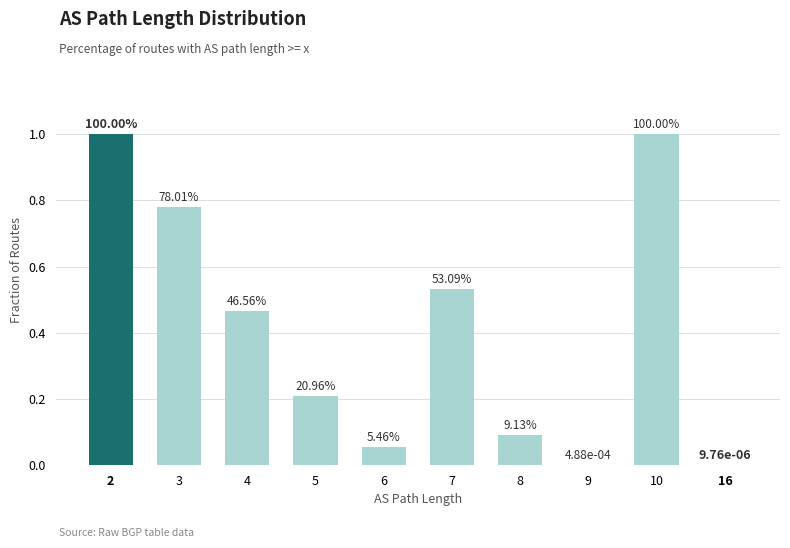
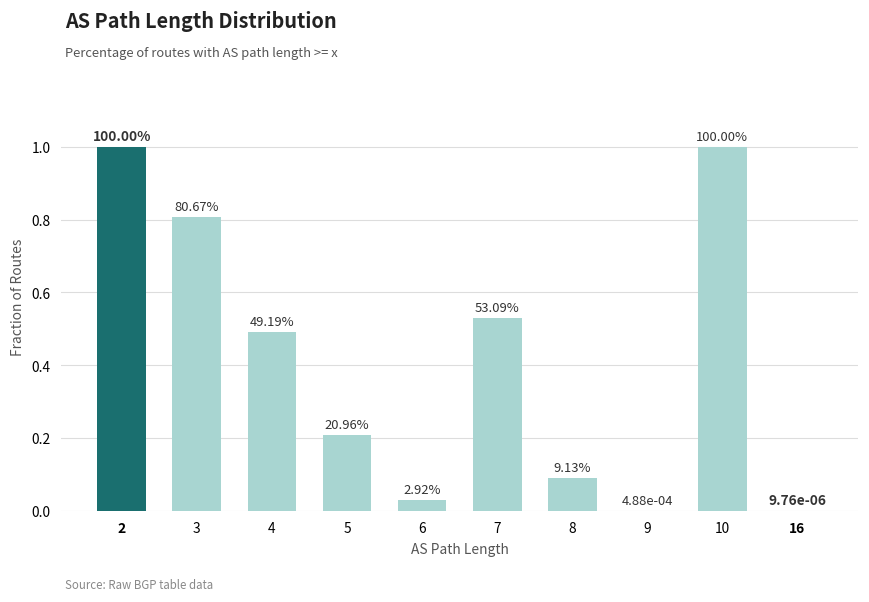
  {
    "2": "100.00%",
-   "3": "78.01%",
-   "4": "46.56%",
+   "3": "80.67%",
+   "4": "49.19%",
    "5": "20.96%",
-   "6": "5.46%",
+   "6": "2.92%",
    "7": "53.09%",
    "8": "9.13%",
    "9": "4.88e-04",
    "10": "100.00%",
    "16": "9.76e-06"
  }
